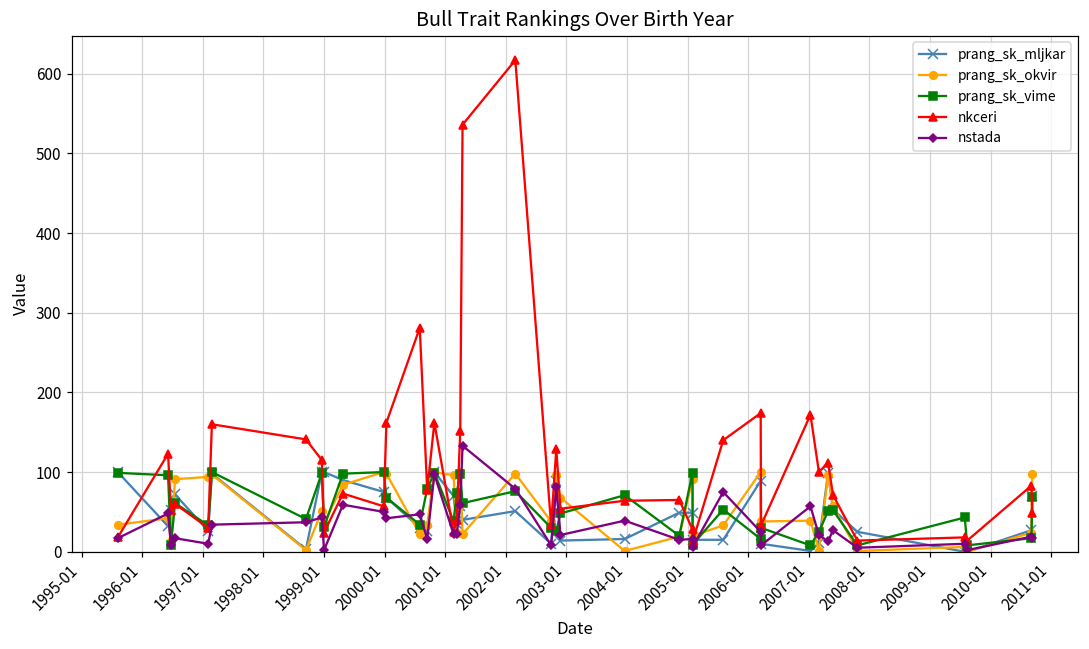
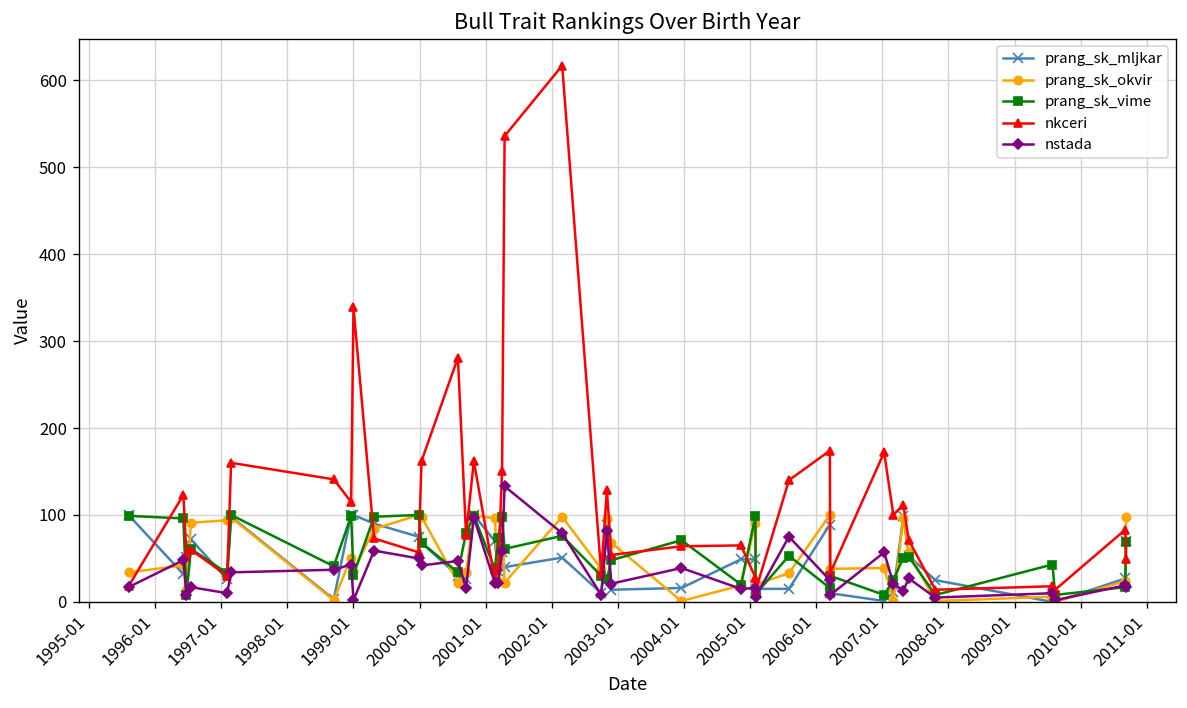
  {
    "prang_sk_okvir": {
      "1999-01": 40
    },
    "prang_sk_vime": {
      "1999-01": 30
    },
    "nkceri": {
-     "1999-01": 20
+     "1999-01": 340
    },
    "nstada": {
      "1999-01": 0
    }
  }
